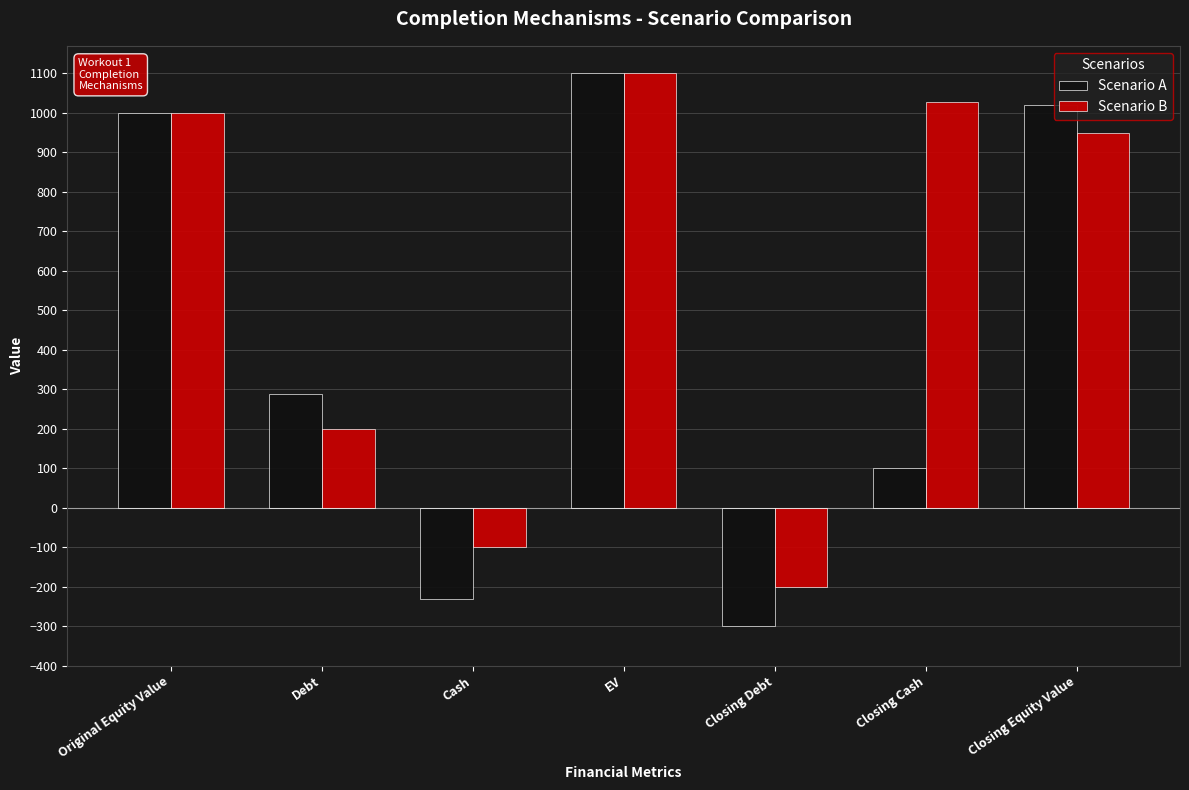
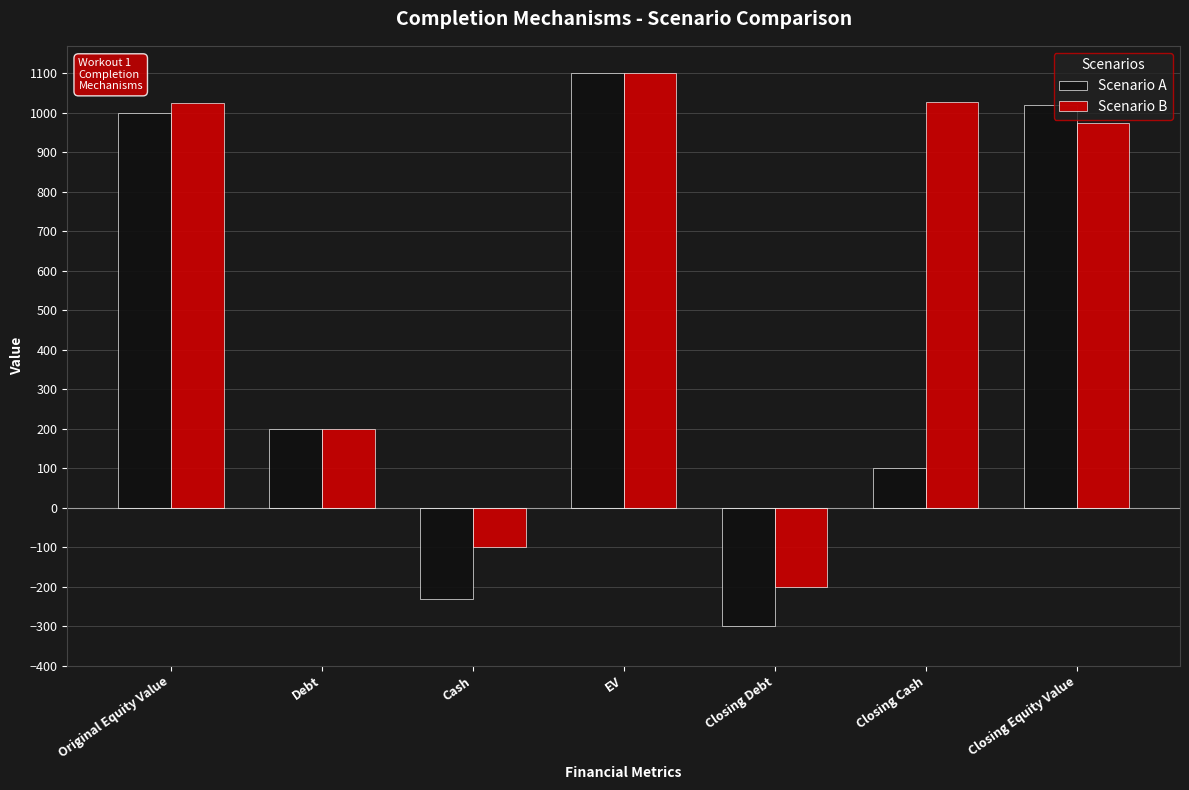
  {
    "Scenario A": {
-     "Debt": 290,
+     "Debt": 200,
      "Cash": -230,
      "EV": 1100,
      "Closing Debt": -300,
      "Closing Cash": 100,
      "Closing Equity Value": 1020
    },
    "Scenario B": {
-     "Original Equity Value": 1000,
+     "Original Equity Value": 1030,
      "Debt": 200,
      "Cash": -100,
      "EV": 1100,
      "Closing Debt": -200,
      "Closing Cash": 1030,
-     "Closing Equity Value": 950
+     "Closing Equity Value": 970
    }
  }
